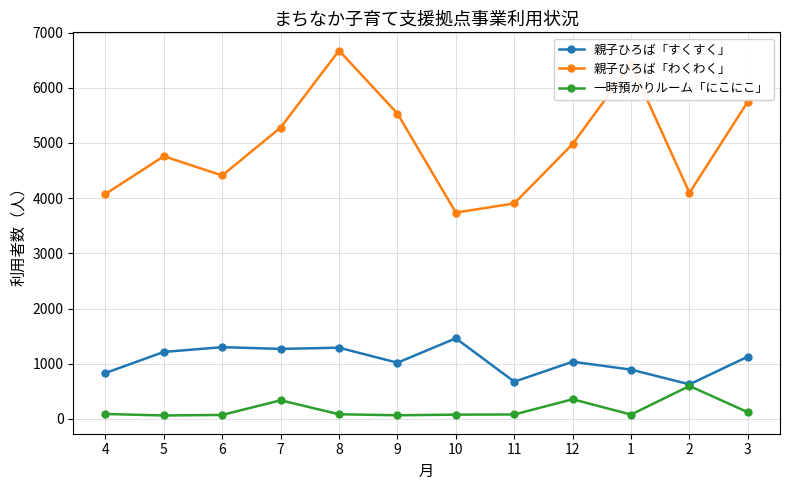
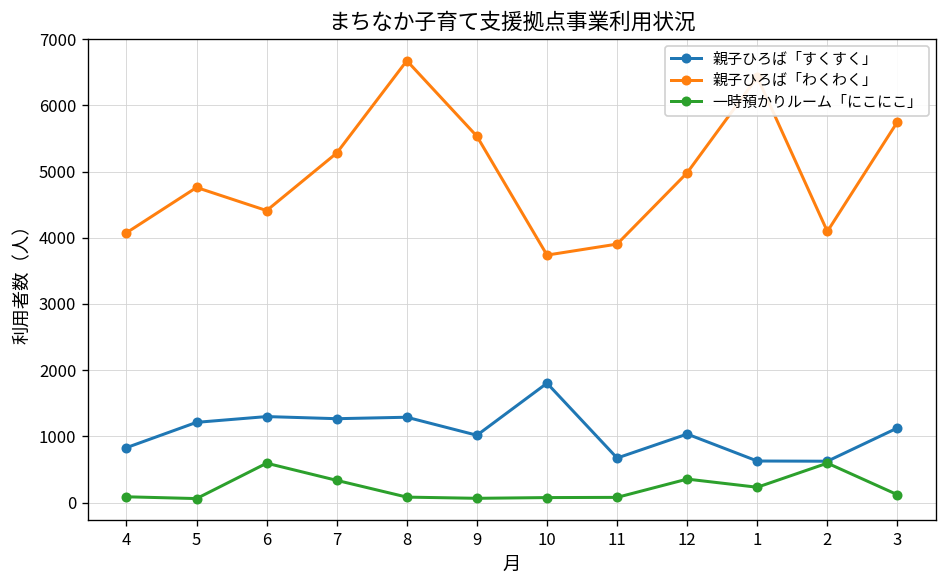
  {
    "親子ひろば「すくすく」": {
      "4": 800,
      "5": 1200,
      "6": 1300,
      "7": 1300,
      "8": 1300,
      "9": 1000,
-     "10": 1500,
+     "10": 1800,
      "11": 700,
      "12": 1000,
-     "1": 900,
+     "1": 600,
      "3": 1100
    },
    "親子ひろば「わくわく」": {
      "4": 4100,
      "5": 4800,
      "6": 4400,
      "7": 5300,
      "8": 6700,
      "9": 5500,
      "10": 3700,
      "11": 3900,
      "12": 5000,
      "2": 4100,
      "3": 5800
    },
    "一時預かりルーム「にこにこ」": {
      "4": 100,
      "5": 100,
-     "6": 100,
+     "6": 600,
      "7": 300,
      "8": 100,
      "9": 100,
      "10": 100,
      "11": 100,
      "12": 400,
-     "1": 100,
+     "1": 200,
      "3": 100
    }
  }
